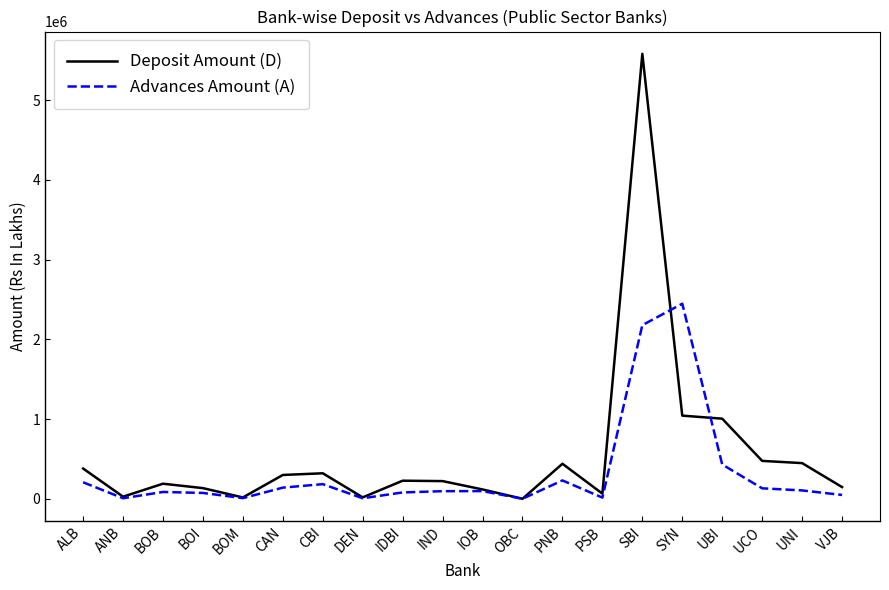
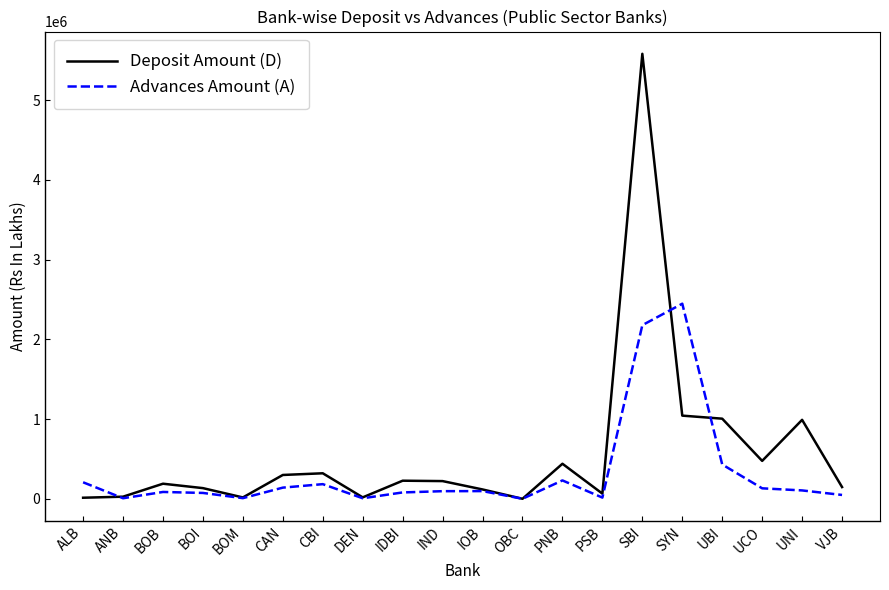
  {
    "Deposit Amount (D)": {
-     "ALB": 400000,
+     "ALB": 0,
      "BOB": 200000,
      "BOI": 100000,
      "CAN": 300000,
      "CBI": 300000,
      "IDBI": 200000,
      "IND": 200000,
      "PNB": 400000,
      "PSB": 100000,
      "SBI": 5600000,
      "SYN": 1000000,
      "UBI": 1000000,
      "UCO": 500000,
-     "UNI": 400000,
+     "UNI": 1000000,
      "VJB": 100000
    },
    "Advances Amount (A)": {
      "ALB": 200000,
      "BOB": 100000,
      "BOI": 100000,
      "CAN": 100000,
      "CBI": 200000,
      "IDBI": 100000,
      "IND": 100000,
      "PNB": 200000,
      "PSB": 0,
      "SBI": 2200000,
      "SYN": 2400000,
      "UBI": 400000,
      "UCO": 100000,
      "UNI": 100000,
      "VJB": 0
    }
  }
